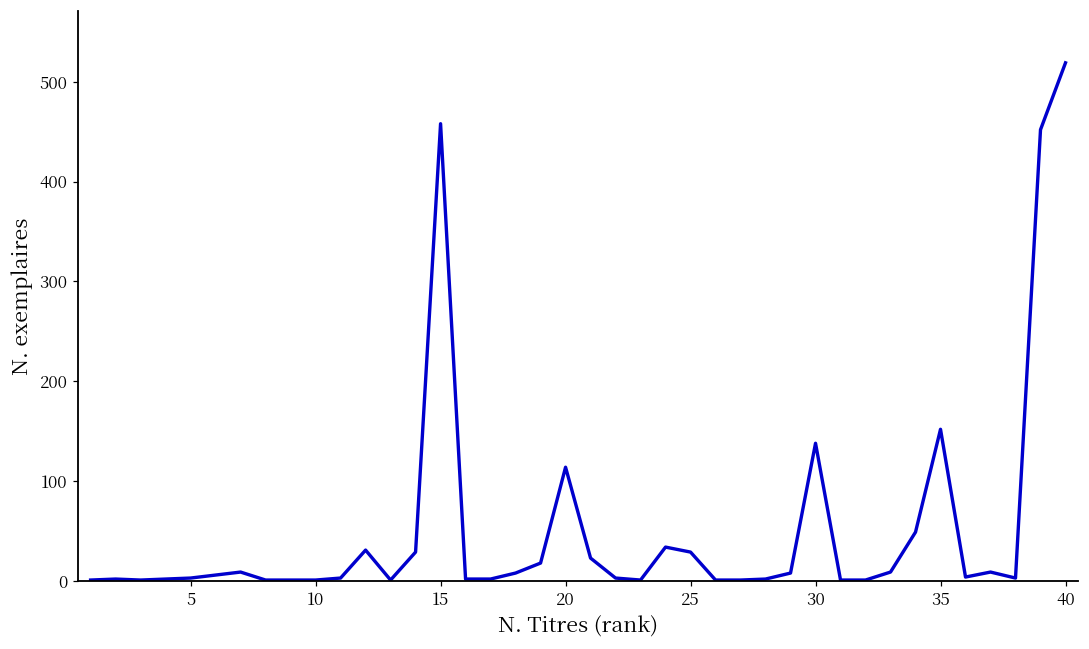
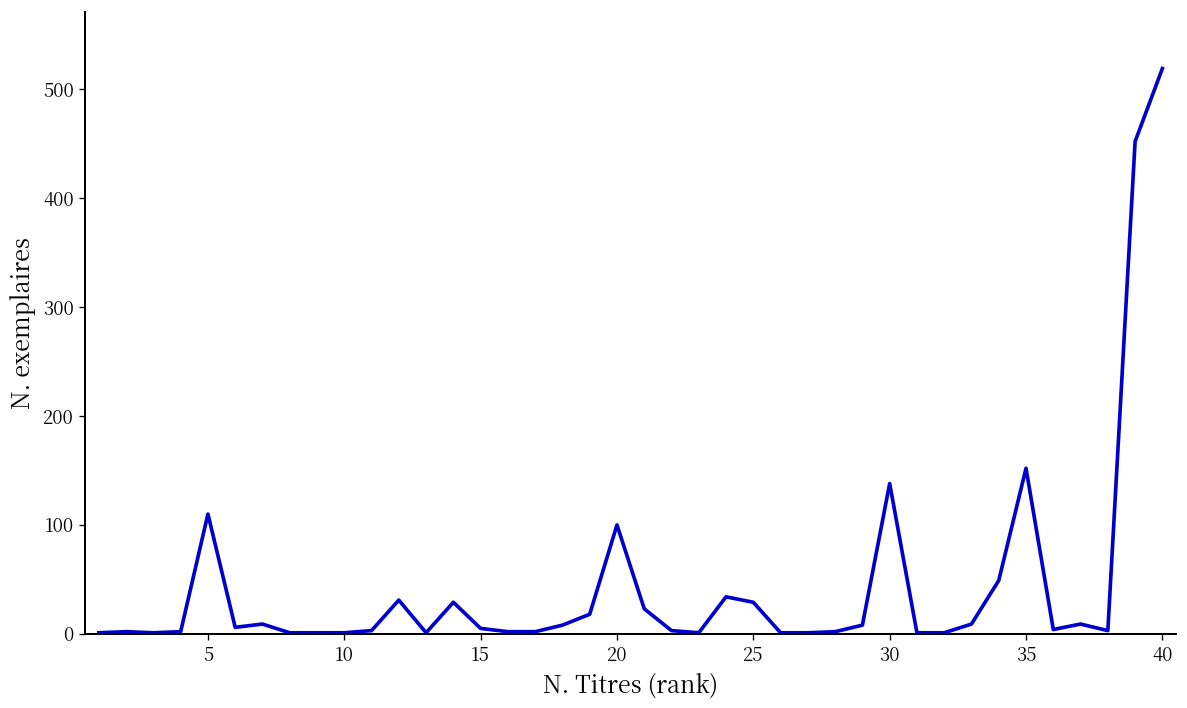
  {
-   "5": 0,
+   "5": 110,
    "10": 0,
-   "15": 460,
-   "20": 110,
+   "15": 10,
+   "20": 100,
    "25": 30,
    "30": 140,
    "35": 150,
    "40": 520
  }
